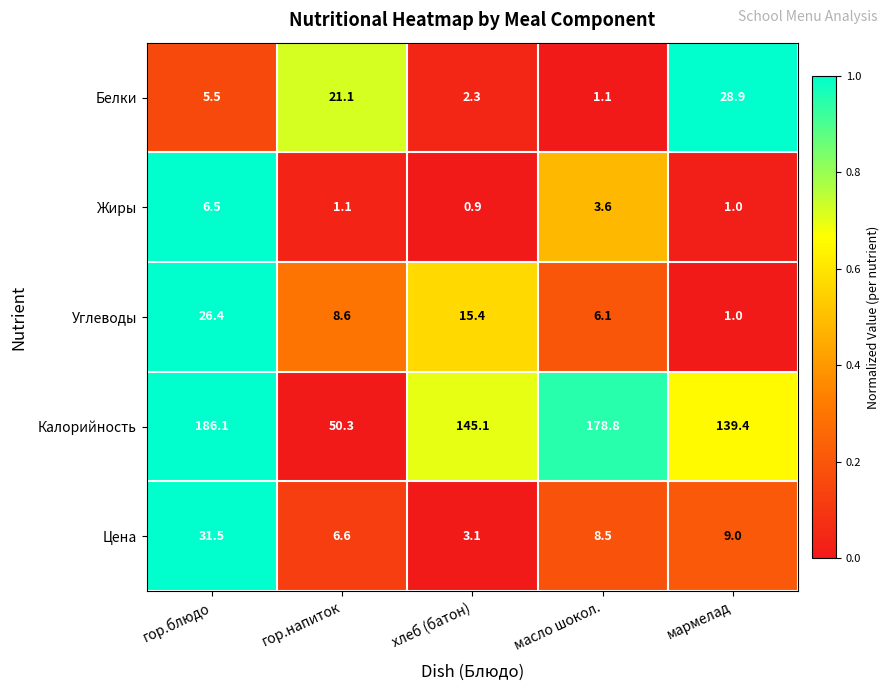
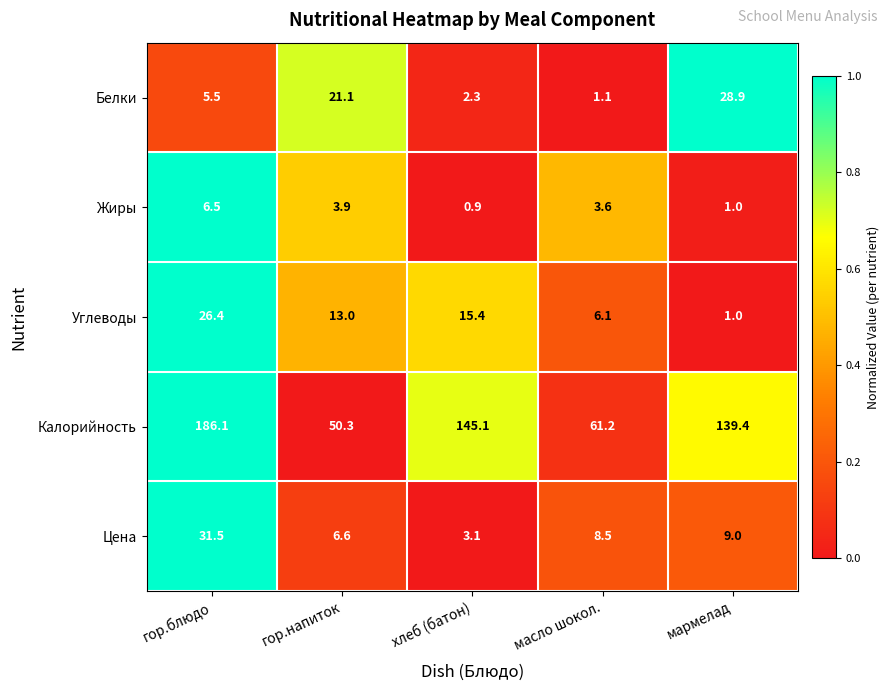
  {
    "Белки": {
      "гор.блюдо": 5.5,
      "гор.напиток": 21.1,
      "хлеб (батон)": 2.3,
      "масло шокол.": 1.1,
      "мармелад": 28.9
    },
    "Жиры": {
      "гор.блюдо": 6.5,
-     "гор.напиток": 1.1,
+     "гор.напиток": 3.9,
      "хлеб (батон)": 0.9,
      "масло шокол.": 3.6,
      "мармелад": 1.0
    },
    "Углеводы": {
      "гор.блюдо": 26.4,
-     "гор.напиток": 8.6,
+     "гор.напиток": 13.0,
      "хлеб (батон)": 15.4,
      "масло шокол.": 6.1,
      "мармелад": 1.0
    },
    "Калорийность": {
      "гор.блюдо": 186.1,
      "гор.напиток": 50.3,
      "хлеб (батон)": 145.1,
-     "масло шокол.": 178.8,
+     "масло шокол.": 61.2,
      "мармелад": 139.4
    },
    "Цена": {
      "гор.блюдо": 31.5,
      "гор.напиток": 6.6,
      "хлеб (батон)": 3.1,
      "масло шокол.": 8.5,
      "мармелад": 9.0
    }
  }
